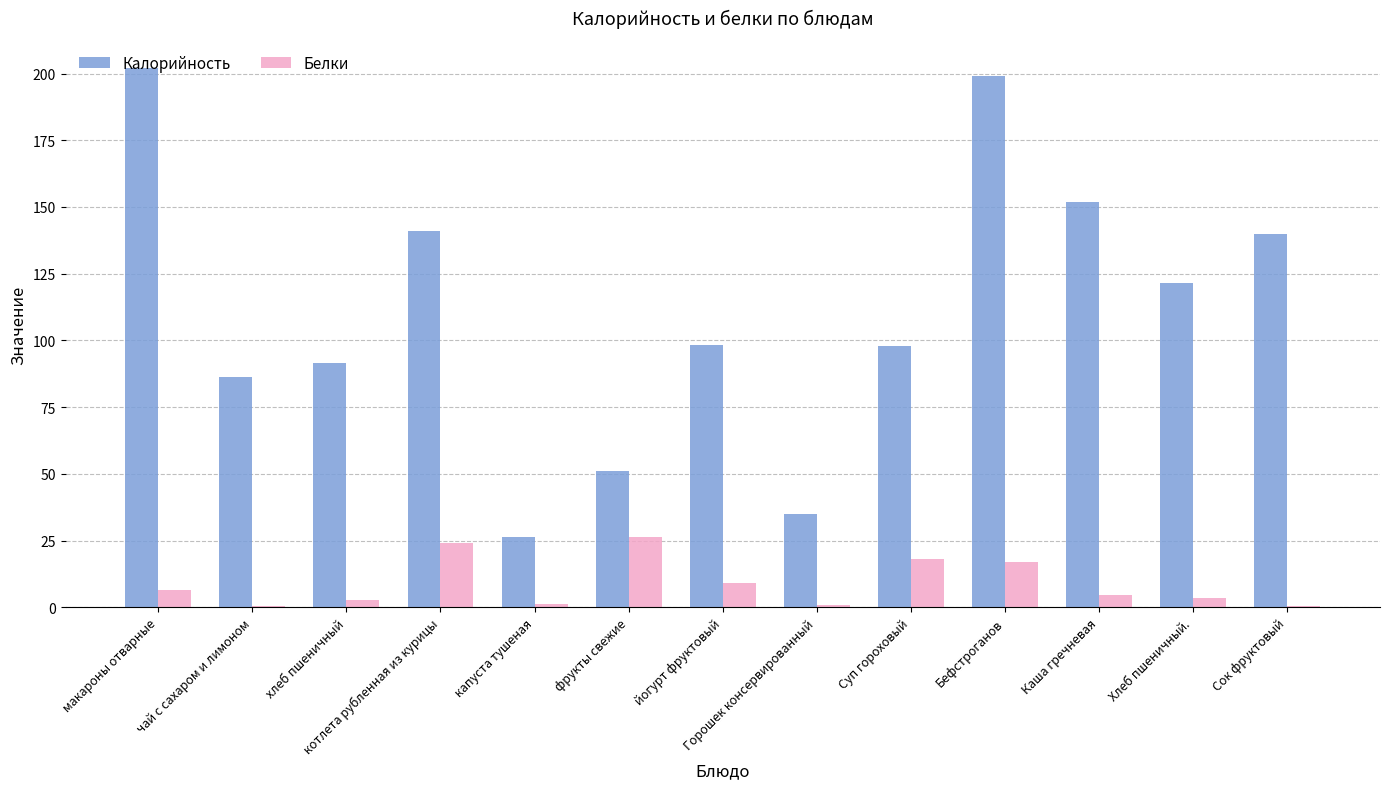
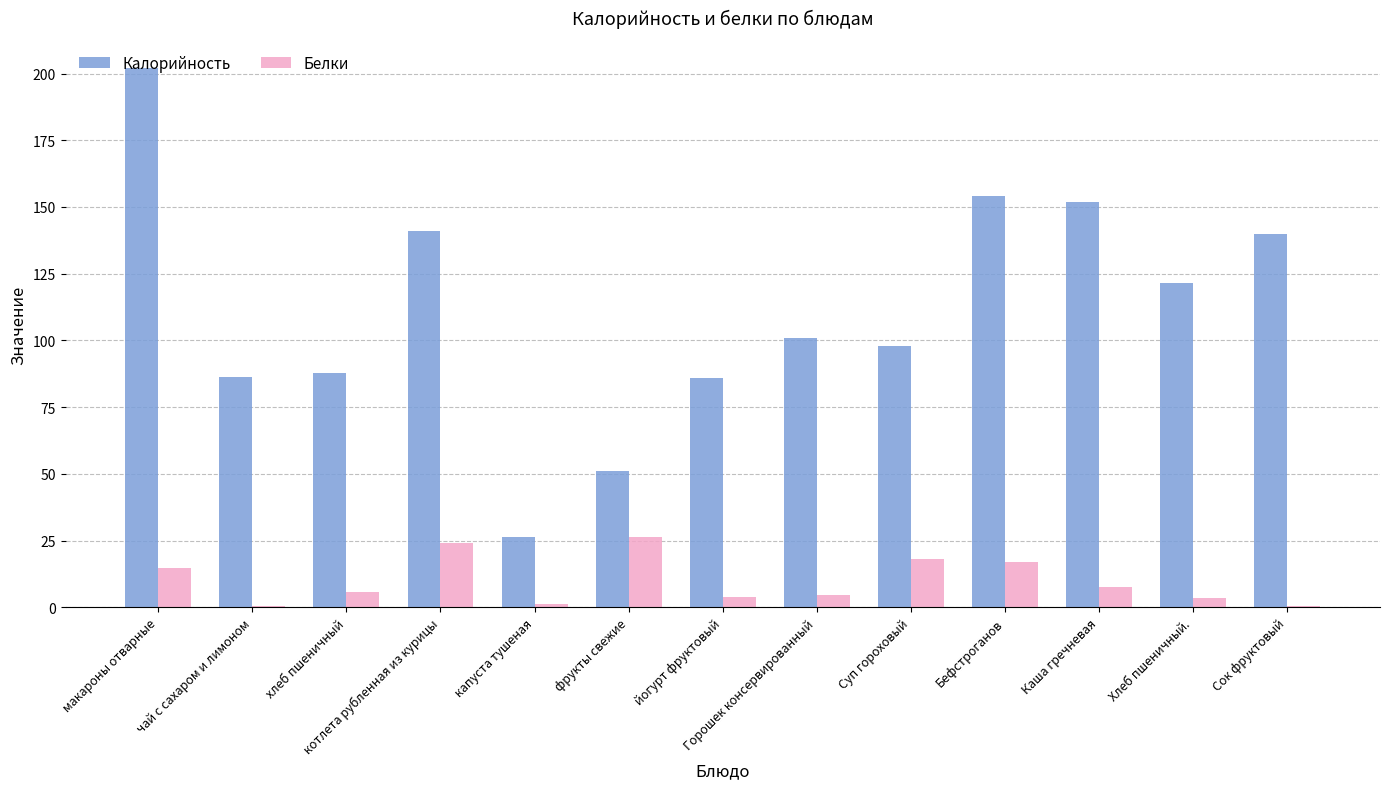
  {
    "Калорийность": {
      "макароны отварные": 202,
      "чай с сахаром и лимоном": 86,
-     "хлеб пшеничный": 92,
+     "хлеб пшеничный": 88,
      "котлета рубленная из курицы": 141,
      "капуста тушеная": 26,
      "фрукты свежие": 51,
-     "йогурт фруктовый": 98,
-     "Горошек консервированный": 35,
+     "йогурт фруктовый": 86,
+     "Горошек консервированный": 101,
      "Суп гороховый": 98,
-     "Бефстроганов": 199,
+     "Бефстроганов": 154,
      "Каша гречневая": 152,
      "Хлеб пшеничный.": 122,
      "Сок фруктовый": 140
    },
    "Белки": {
-     "макароны отварные": 7,
-     "хлеб пшеничный": 3,
+     "макароны отварные": 15,
+     "хлеб пшеничный": 6,
      "котлета рубленная из курицы": 24,
      "капуста тушеная": 1,
      "фрукты свежие": 26,
-     "йогурт фруктовый": 9,
-     "Горошек консервированный": 1,
+     "йогурт фруктовый": 4,
+     "Горошек консервированный": 4,
      "Суп гороховый": 18,
      "Бефстроганов": 17,
-     "Каша гречневая": 5,
+     "Каша гречневая": 8,
      "Хлеб пшеничный.": 3
    }
  }
